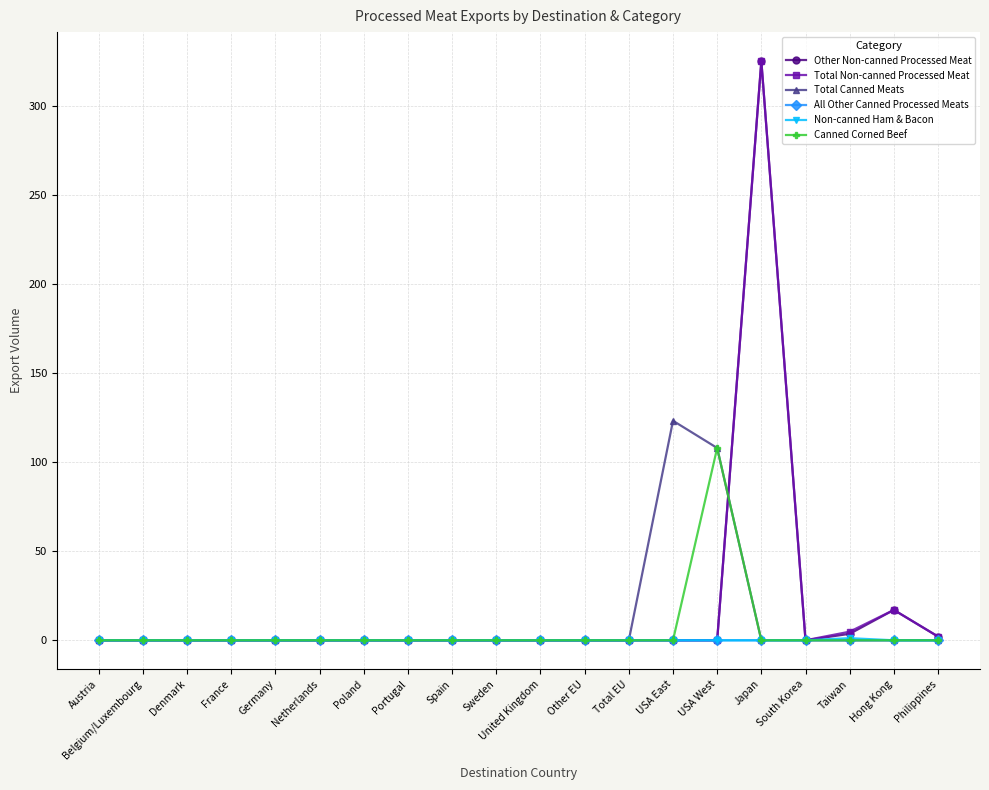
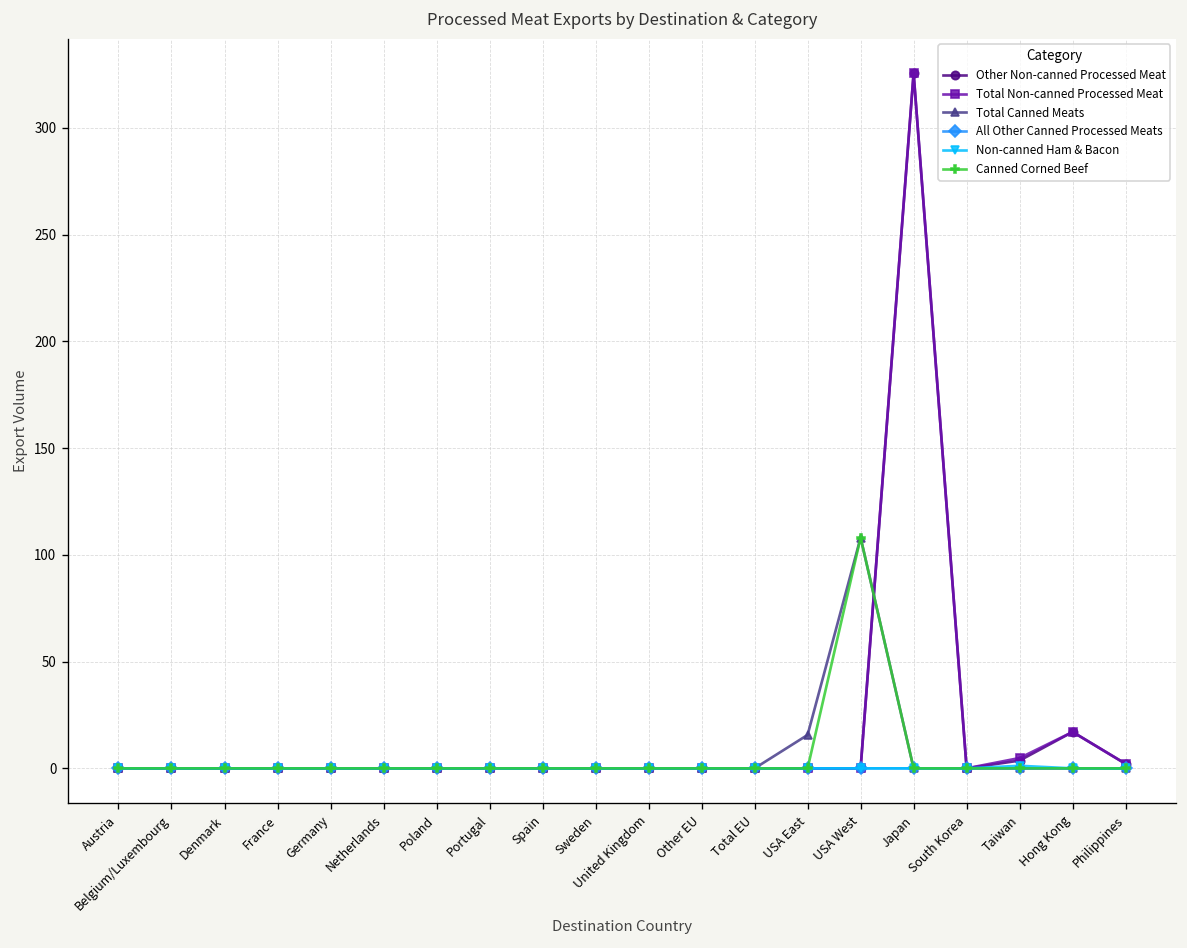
  {
    "Total Canned Meats": {
-     "USA East": 123
+     "USA East": 16
    }
  }
